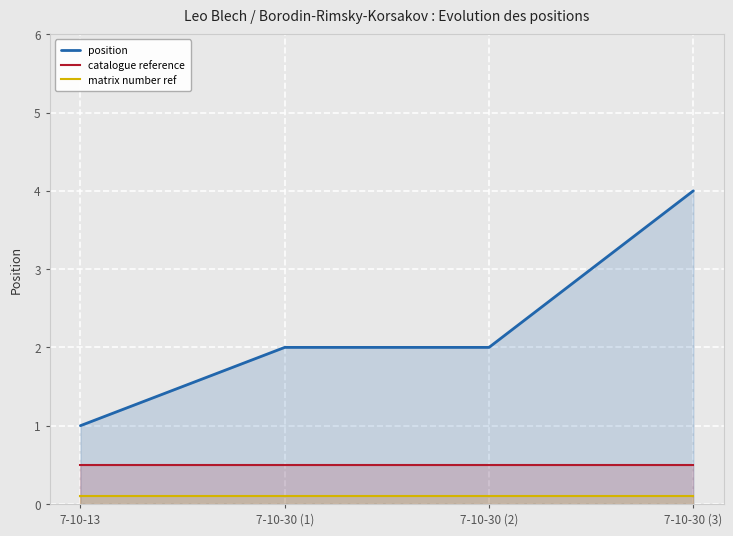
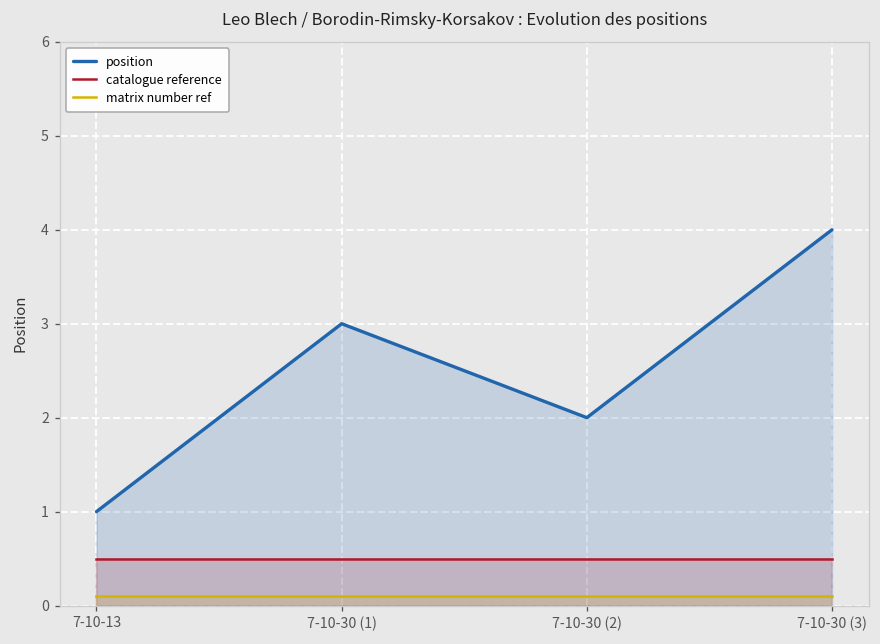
  {
    "position": {
      "7-10-13": 1,
-     "7-10-30 (1)": 2,
+     "7-10-30 (1)": 3,
      "7-10-30 (2)": 2,
      "7-10-30 (3)": 4
    },
    "catalogue reference": {
      "7-10-13": 0.5,
      "7-10-30 (1)": 0.5,
      "7-10-30 (2)": 0.5,
      "7-10-30 (3)": 0.5
    },
    "matrix number ref": {
      "7-10-13": 0.1,
      "7-10-30 (1)": 0.1,
      "7-10-30 (2)": 0.1,
      "7-10-30 (3)": 0.1
    }
  }
